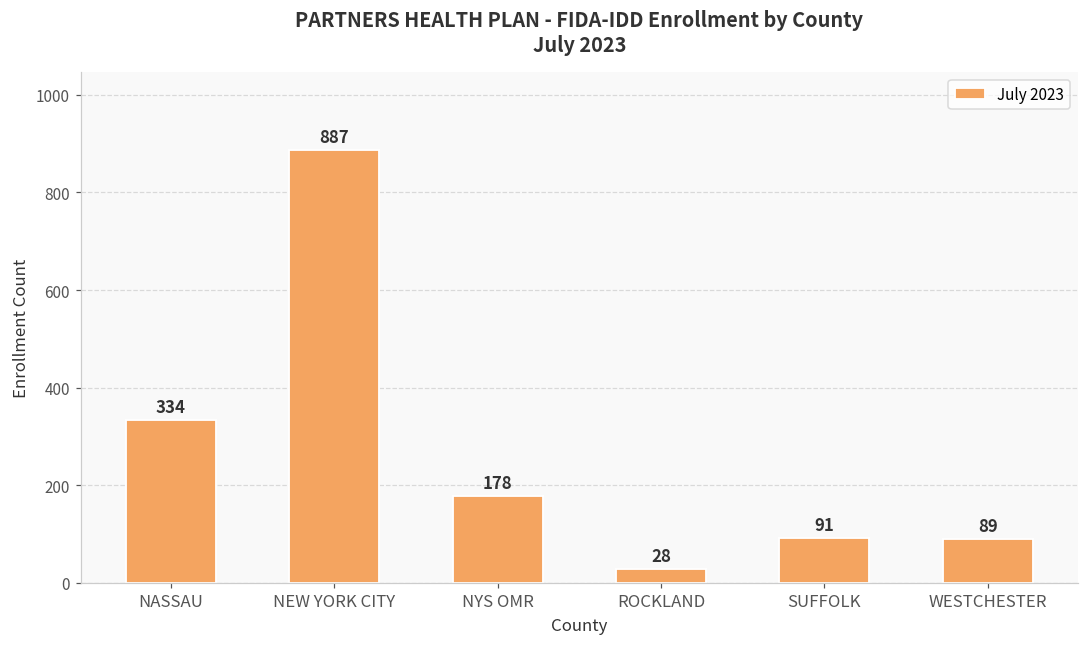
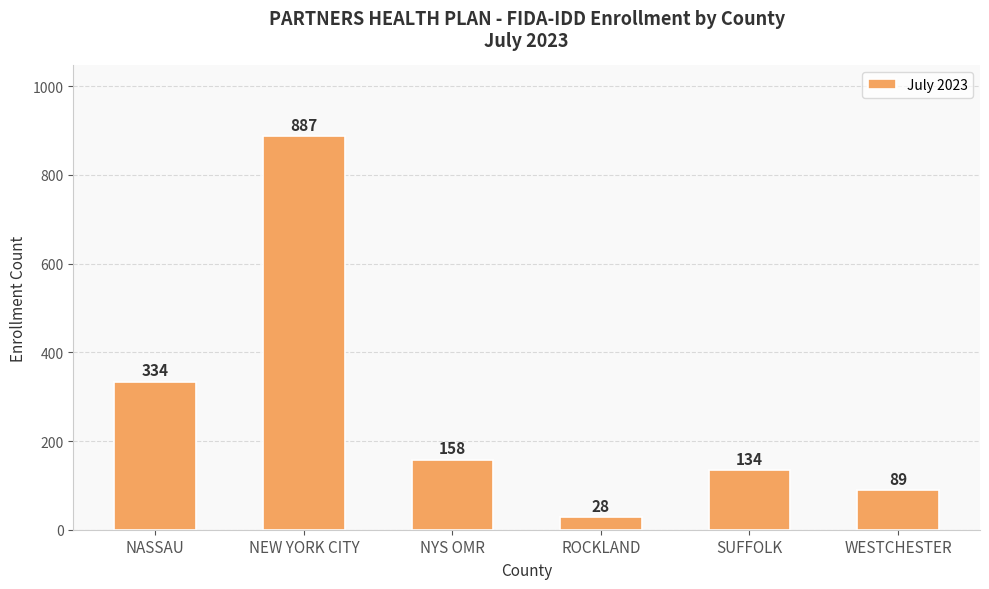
  {
    "NASSAU": 334,
    "NEW YORK CITY": 887,
-   "NYS OMR": 178,
+   "NYS OMR": 158,
    "ROCKLAND": 28,
-   "SUFFOLK": 91,
+   "SUFFOLK": 134,
    "WESTCHESTER": 89
  }
